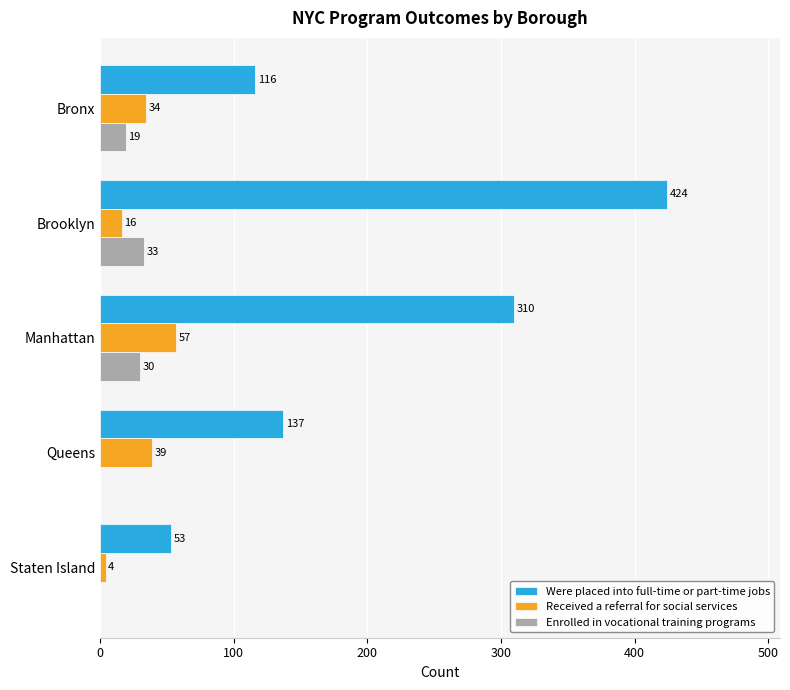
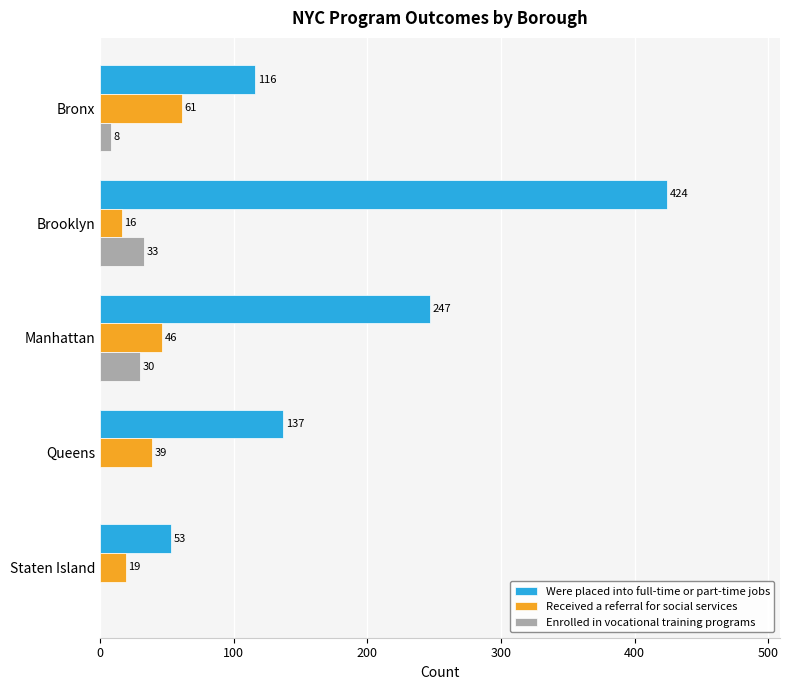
  {
    "Were placed into full-time or part-time jobs": {
      "Bronx": 116,
      "Brooklyn": 424,
-     "Manhattan": 310,
+     "Manhattan": 247,
      "Queens": 137,
      "Staten Island": 53
    },
    "Received a referral for social services": {
-     "Bronx": 34,
+     "Bronx": 61,
      "Brooklyn": 16,
-     "Manhattan": 57,
+     "Manhattan": 46,
      "Queens": 39,
-     "Staten Island": 4
+     "Staten Island": 19
    },
    "Enrolled in vocational training programs": {
-     "Bronx": 19,
+     "Bronx": 8,
      "Brooklyn": 33,
      "Manhattan": 30
    }
  }
